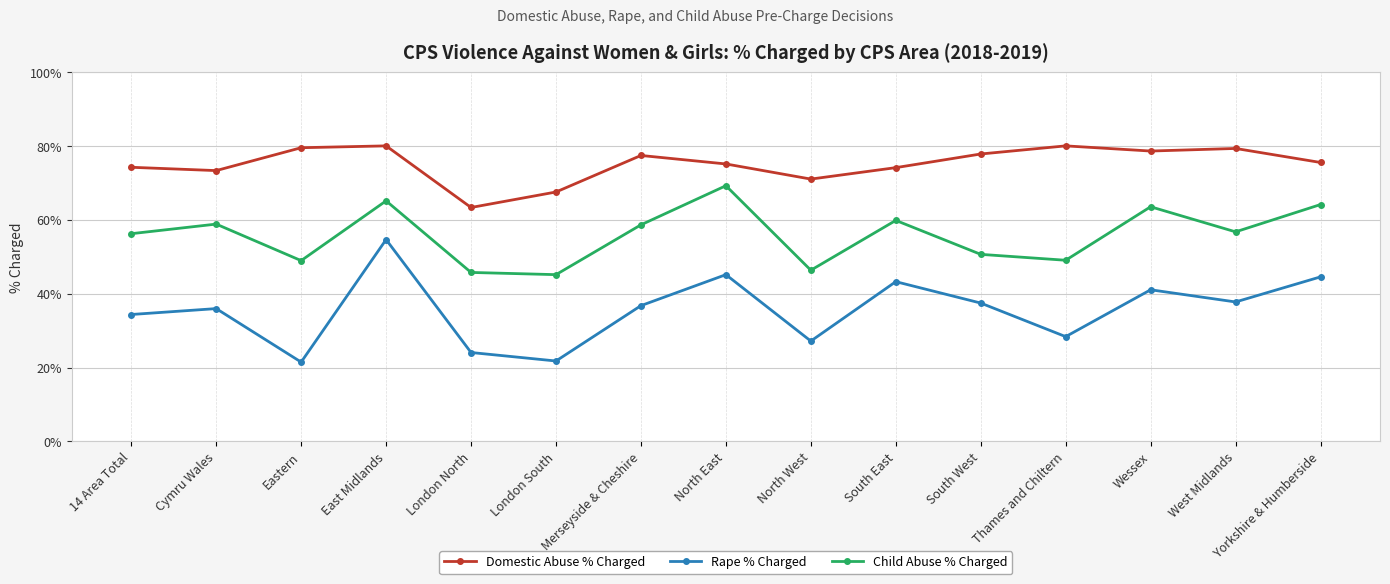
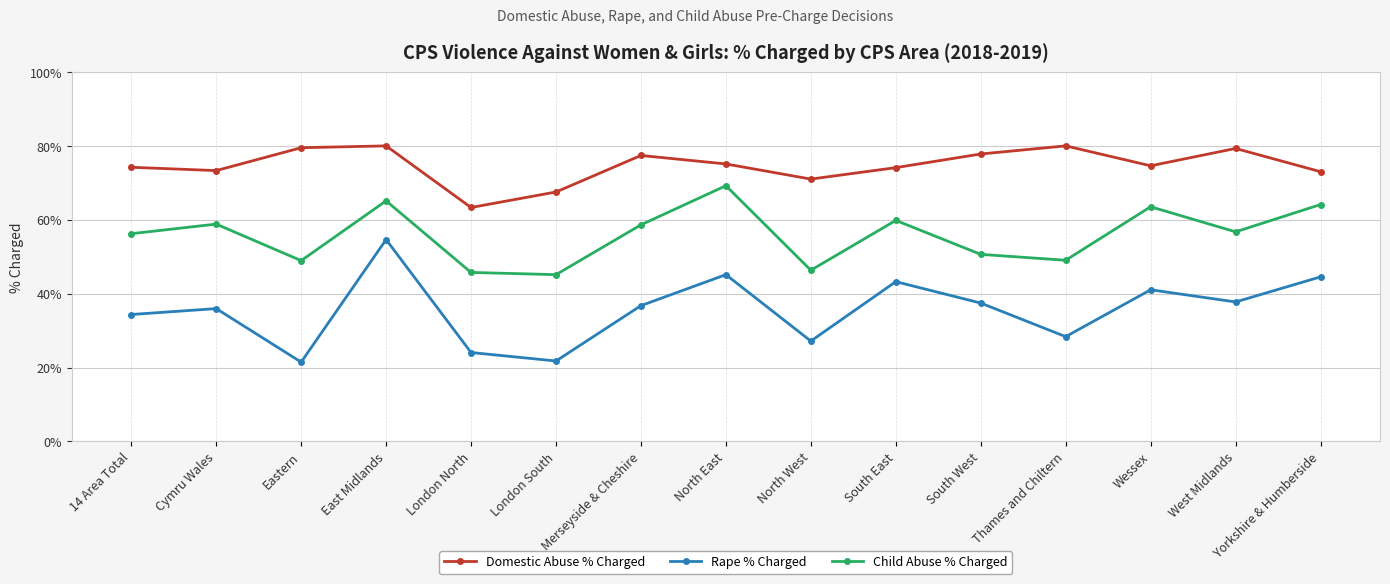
  {
    "Domestic Abuse % Charged": {
      "14 Area Total": "74%",
      "Cymru Wales": "73%",
      "Eastern": "80%",
      "East Midlands": "80%",
      "London North": "63%",
      "London South": "68%",
      "Merseyside & Cheshire": "78%",
      "North East": "75%",
      "North West": "71%",
      "South East": "74%",
      "South West": "78%",
      "Thames and Chiltern": "80%",
-     "Wessex": "79%",
+     "Wessex": "75%",
      "West Midlands": "79%",
-     "Yorkshire & Humberside": "76%"
+     "Yorkshire & Humberside": "73%"
    },
    "Rape % Charged": {
      "14 Area Total": "34%",
      "Cymru Wales": "36%",
      "Eastern": "22%",
      "East Midlands": "55%",
      "London North": "24%",
      "London South": "22%",
      "Merseyside & Cheshire": "37%",
      "North East": "45%",
      "North West": "27%",
      "South East": "43%",
      "South West": "38%",
      "Thames and Chiltern": "28%",
      "Wessex": "41%",
      "West Midlands": "38%",
      "Yorkshire & Humberside": "45%"
    },
    "Child Abuse % Charged": {
      "14 Area Total": "56%",
      "Cymru Wales": "59%",
      "Eastern": "49%",
      "East Midlands": "65%",
      "London North": "46%",
      "London South": "45%",
      "Merseyside & Cheshire": "59%",
      "North East": "69%",
      "North West": "46%",
      "South East": "60%",
      "South West": "51%",
      "Thames and Chiltern": "49%",
      "Wessex": "64%",
      "West Midlands": "57%",
      "Yorkshire & Humberside": "64%"
    }
  }
